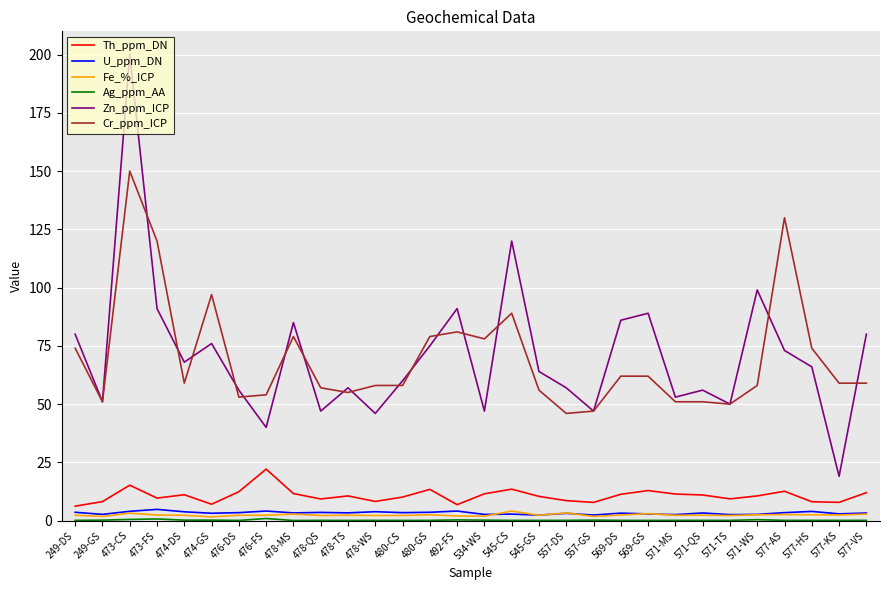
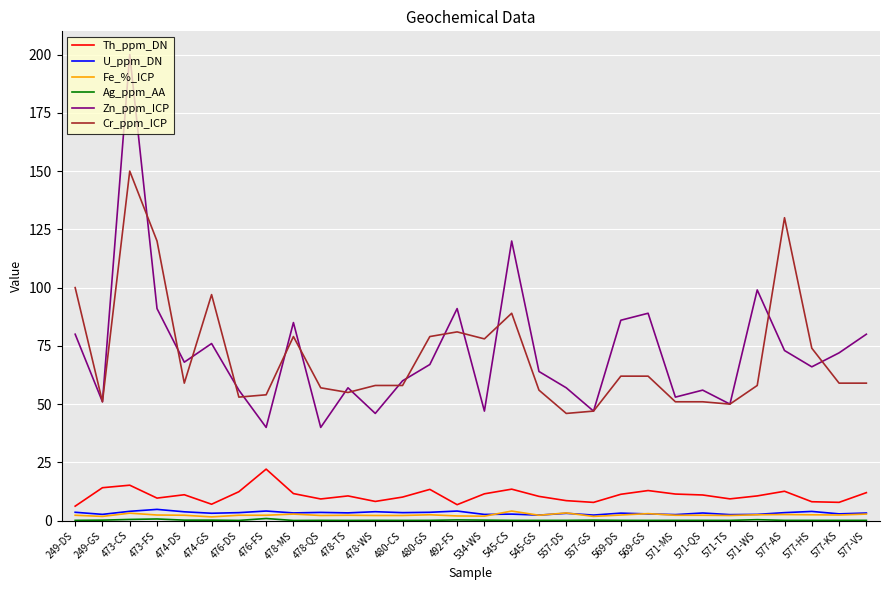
  {
    "Th_ppm_DN": {
      "249-DS": 6,
-     "249-GS": 8,
+     "249-GS": 14,
      "473-CS": 15,
      "473-FS": 10,
      "474-DS": 11,
      "474-GS": 7,
      "476-DS": 12,
      "476-FS": 22,
      "478-MS": 12,
      "478-QS": 9,
      "478-TS": 11,
      "478-WS": 8,
      "480-CS": 10,
      "480-GS": 13,
      "492-FS": 7,
      "534-WS": 12,
      "545-CS": 14,
      "545-GS": 10,
      "557-DS": 9,
      "557-GS": 8,
      "569-DS": 11,
      "569-GS": 13,
      "571-MS": 11,
      "571-QS": 11,
      "571-TS": 9,
      "571-WS": 11,
      "577-AS": 13,
      "577-HS": 8,
      "577-KS": 8,
      "577-VS": 12
    },
    "U_ppm_DN": {
      "249-DS": 4,
      "473-FS": 5,
      "474-DS": 4,
      "474-GS": 3,
      "476-DS": 3,
      "476-FS": 4,
      "478-QS": 4,
      "478-WS": 4,
      "480-CS": 3,
      "492-FS": 4,
      "545-CS": 3,
      "577-HS": 4
    },
    "Fe_%_ICP": {
      "249-DS": 2,
      "473-FS": 2,
      "474-DS": 2,
      "474-GS": 2,
      "476-DS": 2,
      "476-FS": 2,
      "478-QS": 2,
      "478-WS": 2,
      "480-CS": 2,
      "492-FS": 2,
      "545-CS": 4,
      "577-HS": 3
    },
    "Ag_ppm_AA": {
      "249-DS": 0,
      "249-GS": 0,
      "473-CS": 1,
      "473-FS": 1,
      "474-DS": 0,
      "474-GS": 0,
      "476-DS": 0,
      "476-FS": 1,
      "478-MS": 0,
      "478-QS": 0,
      "478-TS": 0,
      "478-WS": 0,
      "480-CS": 0,
      "480-GS": 0,
      "492-FS": 0,
      "534-WS": 0,
      "545-CS": 0,
      "545-GS": 0,
      "557-DS": 0,
      "557-GS": 0,
      "569-DS": 0,
      "569-GS": 0,
      "571-MS": 0,
      "571-QS": 0,
      "571-TS": 0,
      "571-WS": 0,
      "577-AS": 0,
      "577-HS": 0,
      "577-KS": 0,
      "577-VS": 0
    },
    "Zn_ppm_ICP": {
      "249-DS": 80,
      "473-FS": 91,
      "474-DS": 68,
      "474-GS": 76,
      "476-DS": 56,
      "476-FS": 40,
      "478-MS": 85,
-     "478-QS": 47,
+     "478-QS": 40,
      "478-TS": 57,
      "478-WS": 46,
      "480-CS": 60,
-     "480-GS": 75,
+     "480-GS": 67,
      "492-FS": 91,
      "534-WS": 47,
      "545-CS": 120,
      "545-GS": 64,
      "557-DS": 57,
      "569-DS": 86,
      "569-GS": 89,
      "571-MS": 53,
      "571-QS": 56,
      "571-WS": 99,
      "577-AS": 73,
      "577-HS": 66,
-     "577-KS": 19,
+     "577-KS": 72,
      "577-VS": 80
    },
    "Cr_ppm_ICP": {
-     "249-DS": 74,
+     "249-DS": 100,
      "473-CS": 150,
      "473-FS": 120,
      "474-DS": 59,
      "474-GS": 97,
      "476-DS": 53,
      "476-FS": 54,
      "478-MS": 79,
      "478-QS": 57,
      "478-TS": 55,
      "478-WS": 58,
      "480-CS": 58,
      "480-GS": 79,
      "492-FS": 81,
      "534-WS": 78,
      "545-CS": 89,
      "545-GS": 56,
      "557-DS": 46,
      "569-DS": 62,
      "569-GS": 62,
      "571-MS": 51,
      "571-QS": 51,
      "571-WS": 58,
      "577-AS": 130,
      "577-HS": 74,
      "577-KS": 59,
      "577-VS": 59
    }
  }
